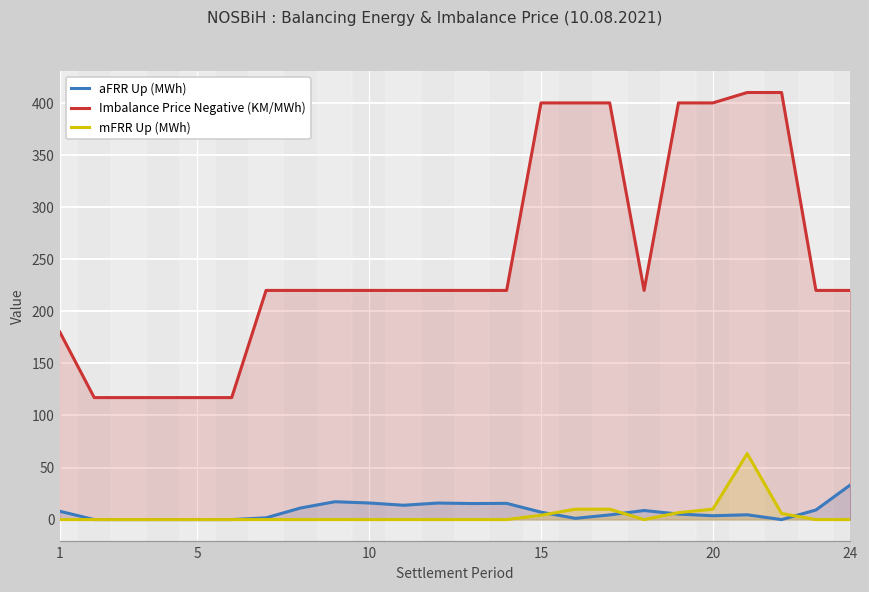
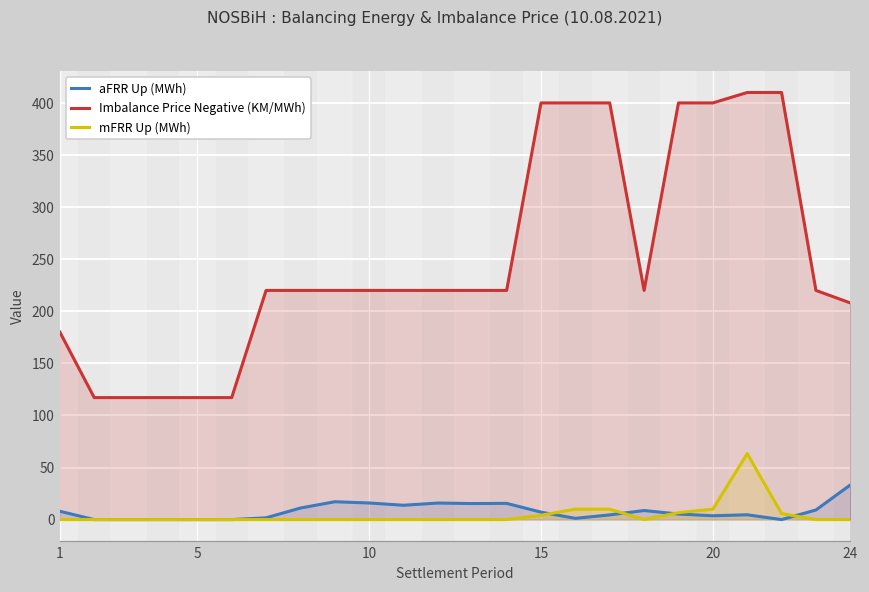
  {
    "aFRR Up (MWh)": {
      "24": 30
    },
    "Imbalance Price Negative (KM/MWh)": {
-     "24": 220
+     "24": 210
    },
    "mFRR Up (MWh)": {
      "24": 0
    }
  }
